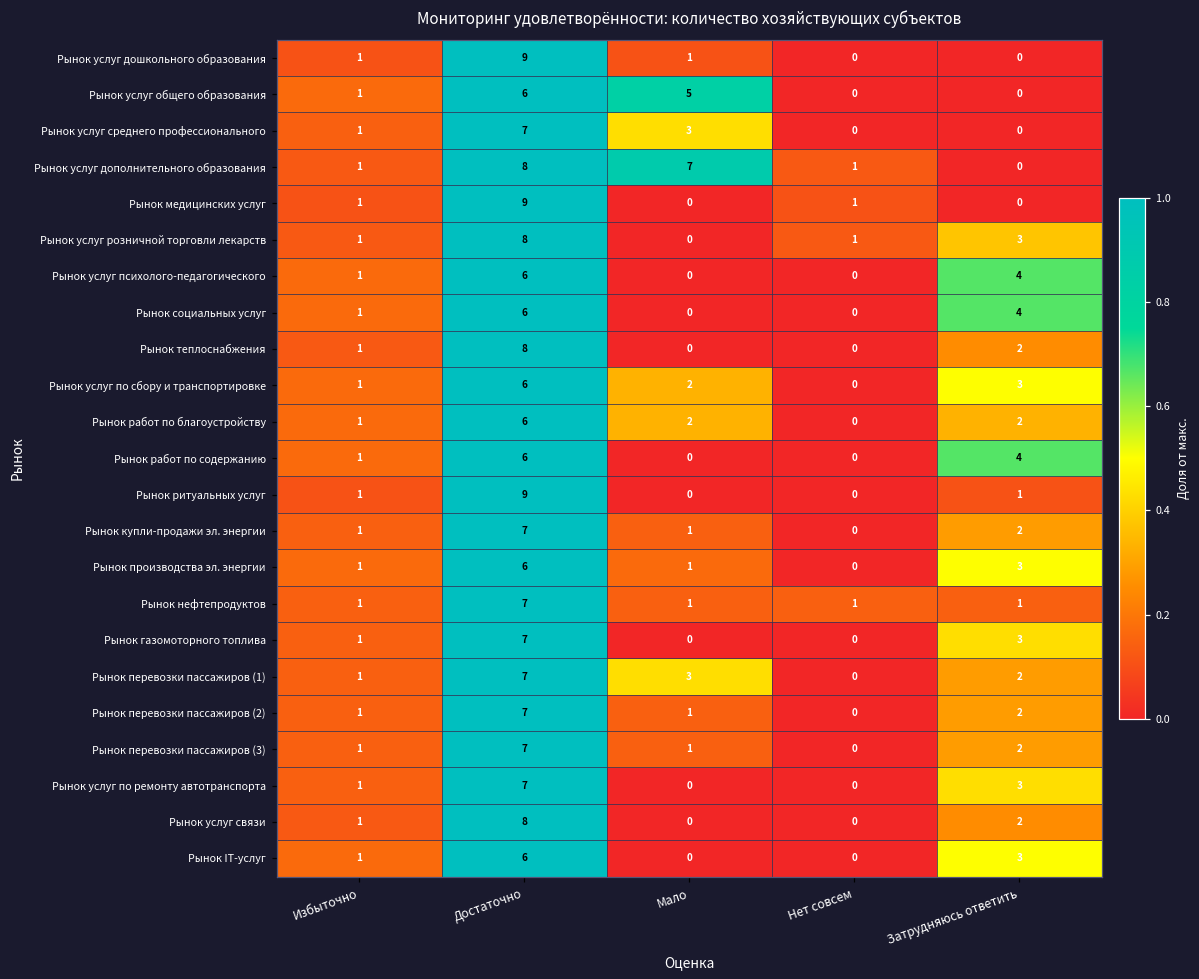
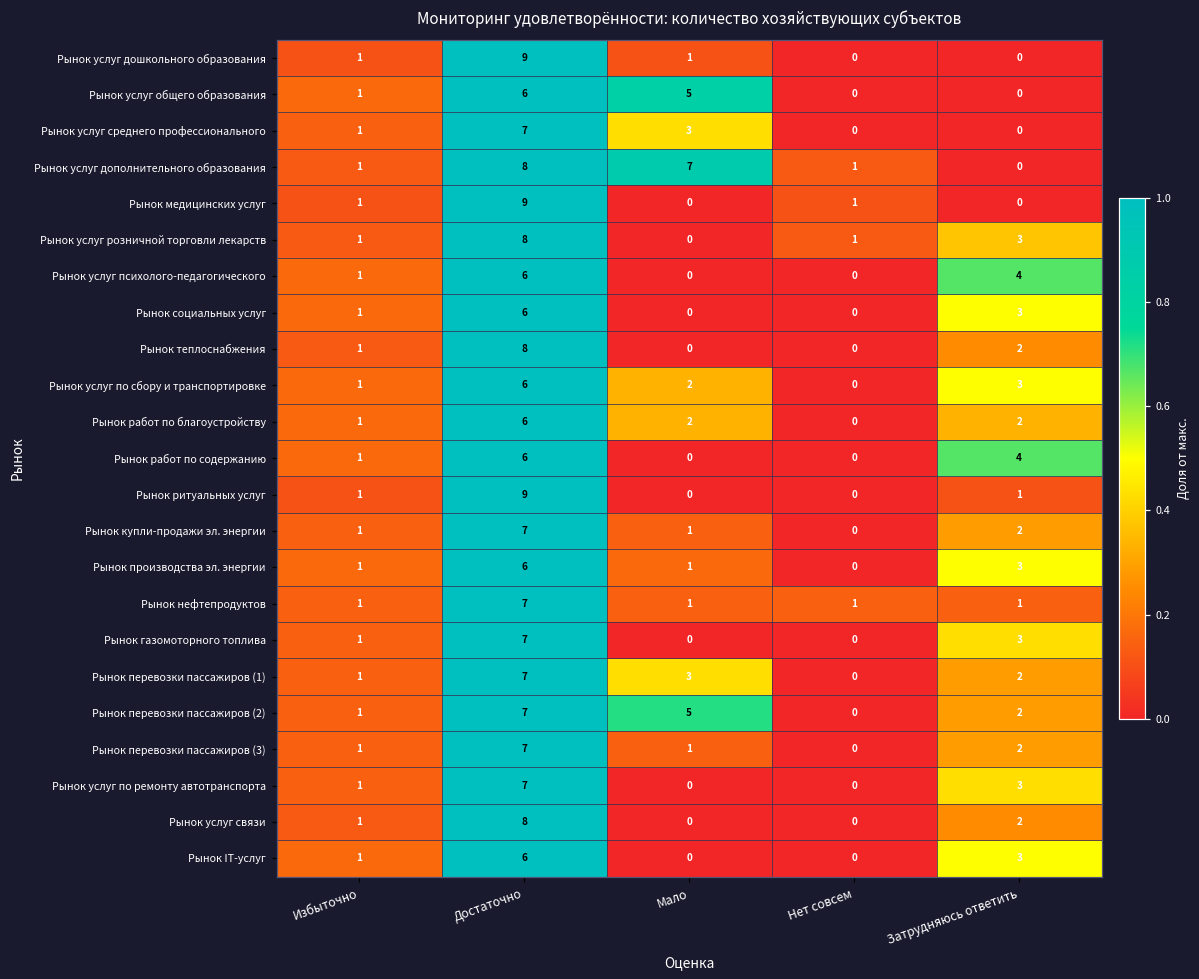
  {
    "Рынок услуг дошкольного образования": {
      "Избыточно": 1,
      "Достаточно": 9,
      "Мало": 1,
      "Нет совсем": 0,
      "Затрудняюсь ответить": 0
    },
    "Рынок услуг общего образования": {
      "Избыточно": 1,
      "Достаточно": 6,
      "Мало": 5,
      "Нет совсем": 0,
      "Затрудняюсь ответить": 0
    },
    "Рынок услуг среднего профессионального": {
      "Избыточно": 1,
      "Достаточно": 7,
      "Мало": 3,
      "Нет совсем": 0,
      "Затрудняюсь ответить": 0
    },
    "Рынок услуг дополнительного образования": {
      "Избыточно": 1,
      "Достаточно": 8,
      "Мало": 7,
      "Нет совсем": 1,
      "Затрудняюсь ответить": 0
    },
    "Рынок медицинских услуг": {
      "Избыточно": 1,
      "Достаточно": 9,
      "Мало": 0,
      "Нет совсем": 1,
      "Затрудняюсь ответить": 0
    },
    "Рынок услуг розничной торговли лекарств": {
      "Избыточно": 1,
      "Достаточно": 8,
      "Мало": 0,
      "Нет совсем": 1,
      "Затрудняюсь ответить": 3
    },
    "Рынок услуг психолого-педагогического": {
      "Избыточно": 1,
      "Достаточно": 6,
      "Мало": 0,
      "Нет совсем": 0,
      "Затрудняюсь ответить": 4
    },
    "Рынок социальных услуг": {
      "Избыточно": 1,
      "Достаточно": 6,
      "Мало": 0,
      "Нет совсем": 0,
-     "Затрудняюсь ответить": 4
+     "Затрудняюсь ответить": 3
    },
    "Рынок теплоснабжения": {
      "Избыточно": 1,
      "Достаточно": 8,
      "Мало": 0,
      "Нет совсем": 0,
      "Затрудняюсь ответить": 2
    },
    "Рынок услуг по сбору и транспортировке": {
      "Избыточно": 1,
      "Достаточно": 6,
      "Мало": 2,
      "Нет совсем": 0,
      "Затрудняюсь ответить": 3
    },
    "Рынок работ по благоустройству": {
      "Избыточно": 1,
      "Достаточно": 6,
      "Мало": 2,
      "Нет совсем": 0,
      "Затрудняюсь ответить": 2
    },
    "Рынок работ по содержанию": {
      "Избыточно": 1,
      "Достаточно": 6,
      "Мало": 0,
      "Нет совсем": 0,
      "Затрудняюсь ответить": 4
    },
    "Рынок ритуальных услуг": {
      "Избыточно": 1,
      "Достаточно": 9,
      "Мало": 0,
      "Нет совсем": 0,
      "Затрудняюсь ответить": 1
    },
    "Рынок купли-продажи эл. энергии": {
      "Избыточно": 1,
      "Достаточно": 7,
      "Мало": 1,
      "Нет совсем": 0,
      "Затрудняюсь ответить": 2
    },
    "Рынок производства эл. энергии": {
      "Избыточно": 1,
      "Достаточно": 6,
      "Мало": 1,
      "Нет совсем": 0,
      "Затрудняюсь ответить": 3
    },
    "Рынок нефтепродуктов": {
      "Избыточно": 1,
      "Достаточно": 7,
      "Мало": 1,
      "Нет совсем": 1,
      "Затрудняюсь ответить": 1
    },
    "Рынок газомоторного топлива": {
      "Избыточно": 1,
      "Достаточно": 7,
      "Мало": 0,
      "Нет совсем": 0,
      "Затрудняюсь ответить": 3
    },
    "Рынок перевозки пассажиров (1)": {
      "Избыточно": 1,
      "Достаточно": 7,
      "Мало": 3,
      "Нет совсем": 0,
      "Затрудняюсь ответить": 2
    },
    "Рынок перевозки пассажиров (2)": {
      "Избыточно": 1,
      "Достаточно": 7,
-     "Мало": 1,
+     "Мало": 5,
      "Нет совсем": 0,
      "Затрудняюсь ответить": 2
    },
    "Рынок перевозки пассажиров (3)": {
      "Избыточно": 1,
      "Достаточно": 7,
      "Мало": 1,
      "Нет совсем": 0,
      "Затрудняюсь ответить": 2
    },
    "Рынок услуг по ремонту автотранспорта": {
      "Избыточно": 1,
      "Достаточно": 7,
      "Мало": 0,
      "Нет совсем": 0,
      "Затрудняюсь ответить": 3
    },
    "Рынок услуг связи": {
      "Избыточно": 1,
      "Достаточно": 8,
      "Мало": 0,
      "Нет совсем": 0,
      "Затрудняюсь ответить": 2
    },
    "Рынок IT-услуг": {
      "Избыточно": 1,
      "Достаточно": 6,
      "Мало": 0,
      "Нет совсем": 0,
      "Затрудняюсь ответить": 3
    }
  }
